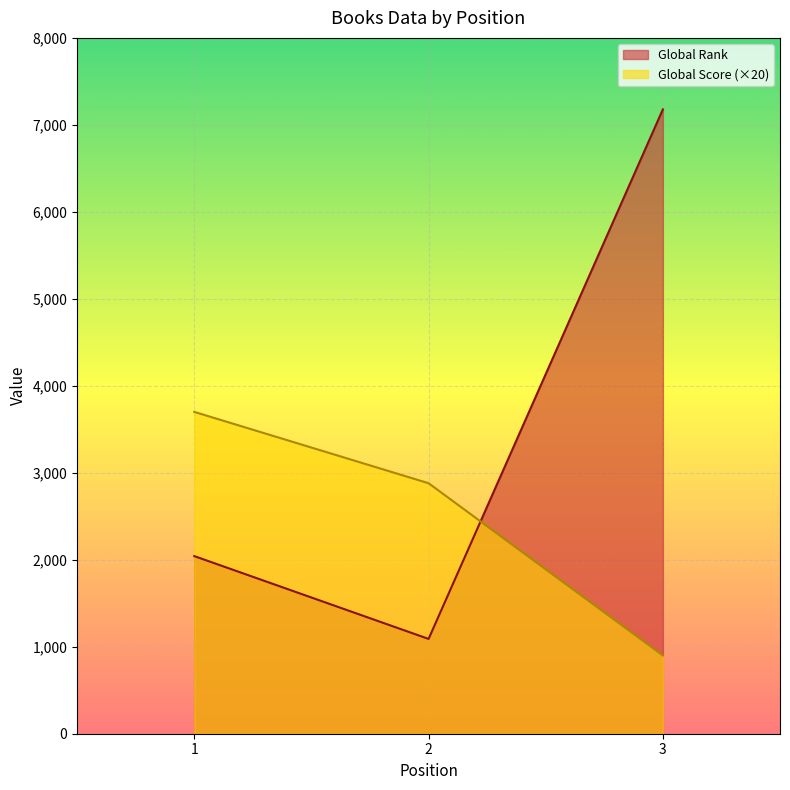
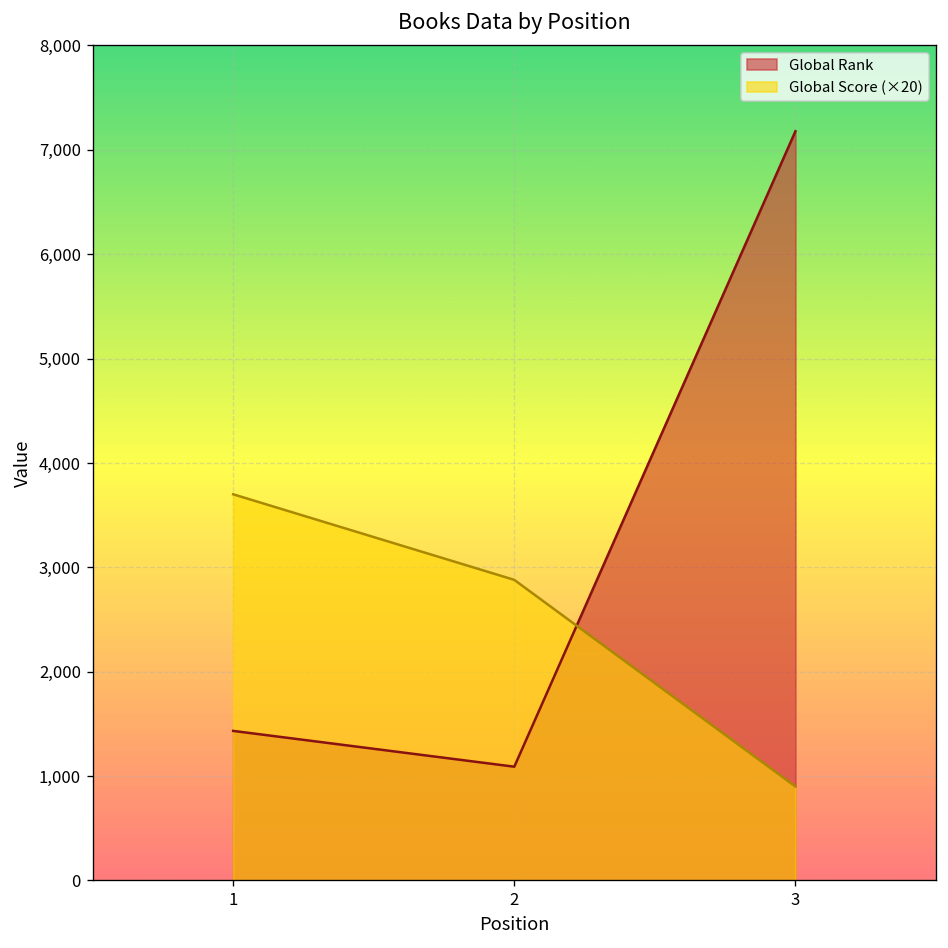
  {
    "Global Rank": {
-     "1": "2,000",
+     "1": "1,400",
      "2": "1,100",
      "3": "7,200"
    },
    "Global Score (×20)": {
      "1": "3,700",
      "2": "2,900",
      "3": "900"
    }
  }
